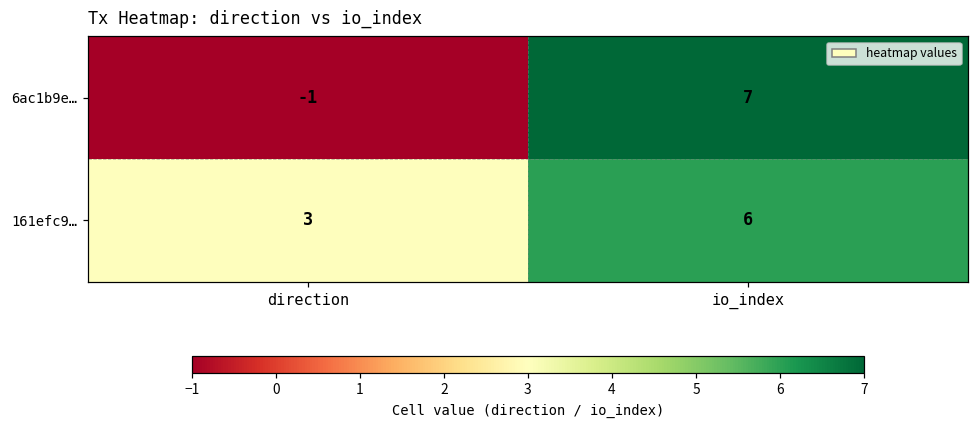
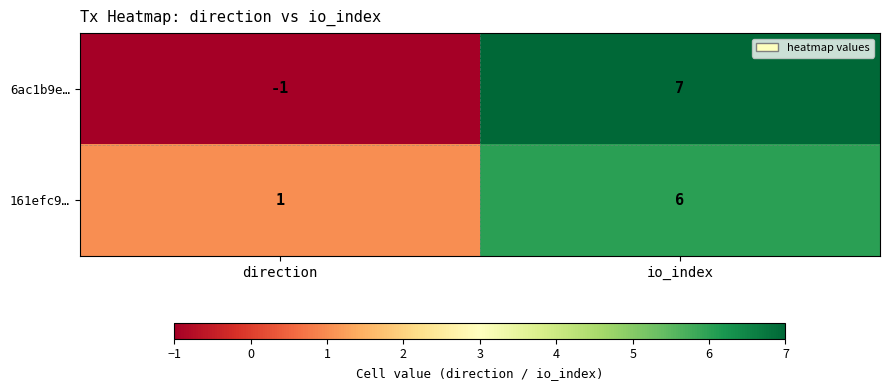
  {
    "6ac1b9e…": {
      "direction": -1,
      "io_index": 7
    },
    "161efc9…": {
-     "direction": 3,
+     "direction": 1,
      "io_index": 6
    }
  }
